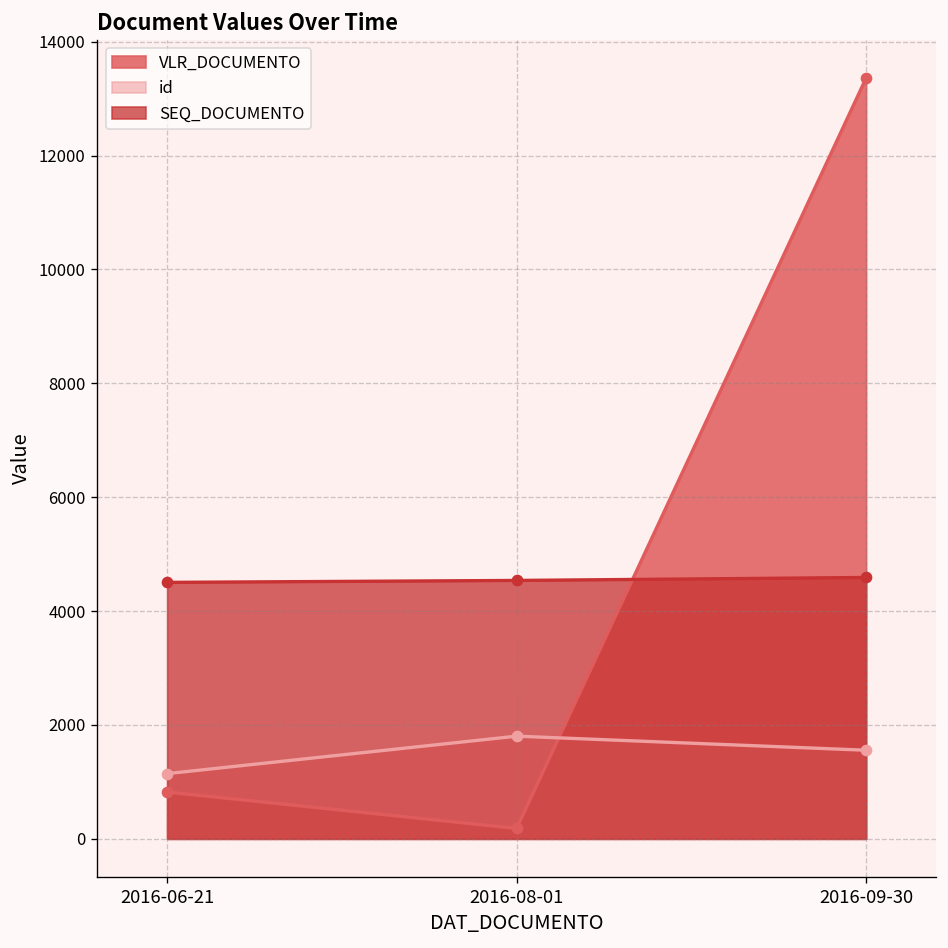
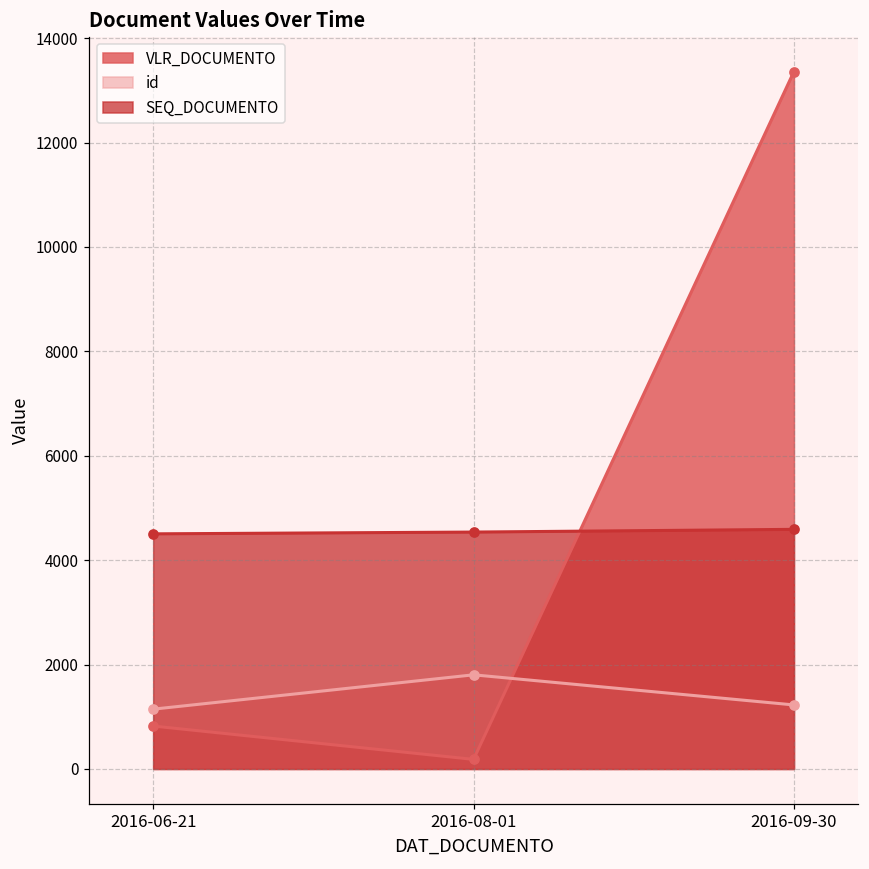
  {
    "id": {
      "2016-06-21": 1100,
      "2016-08-01": 1800,
-     "2016-09-30": 1600
+     "2016-09-30": 1200
    }
  }
